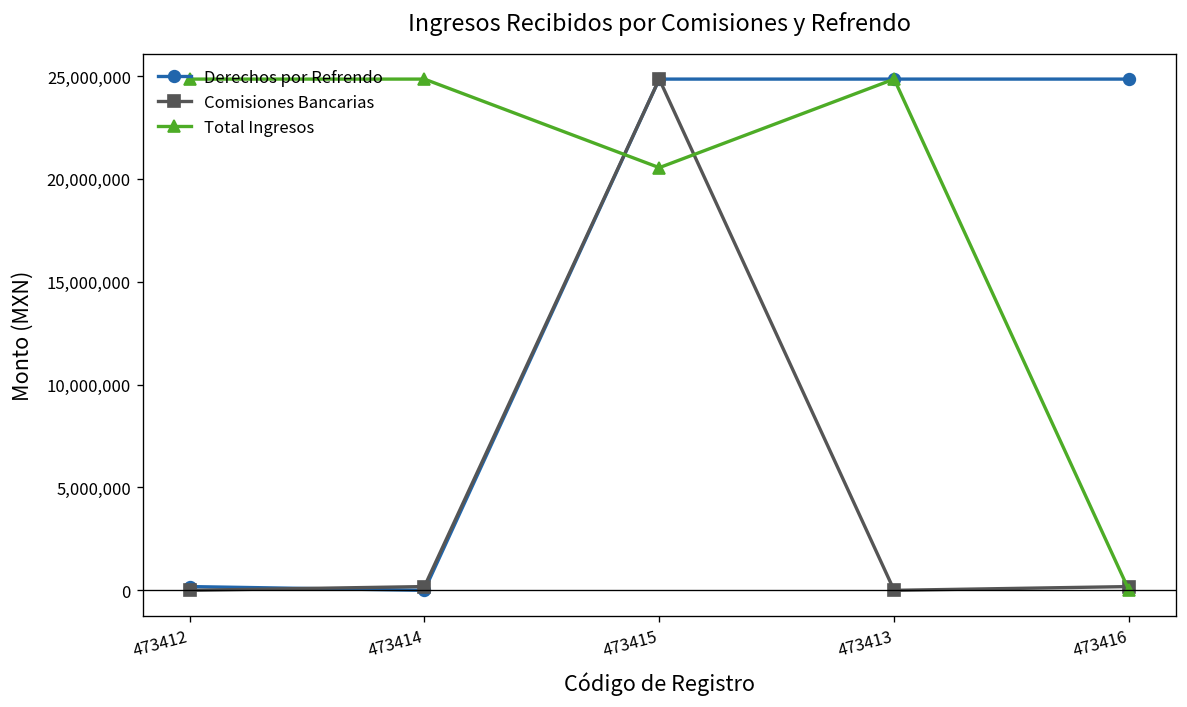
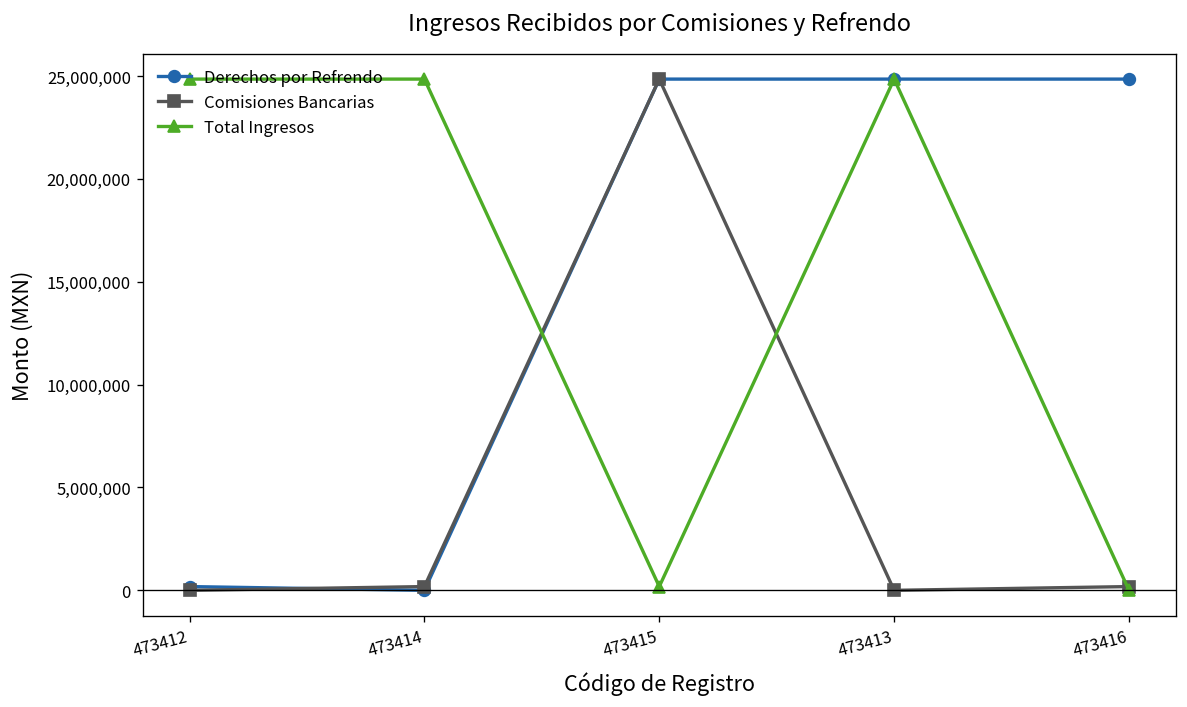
  {
    "Derechos por Refrendo": {
      "473412": "200,000",
      "473414": "0",
      "473416": "24,800,000"
    },
    "Comisiones Bancarias": {
      "473412": "0",
      "473414": "200,000",
      "473413": "0",
      "473416": "200,000"
    },
    "Total Ingresos": {
      "473412": "24,800,000",
      "473414": "24,800,000",
-     "473415": "20,500,000",
+     "473415": "200,000",
      "473416": "0"
    }
  }
